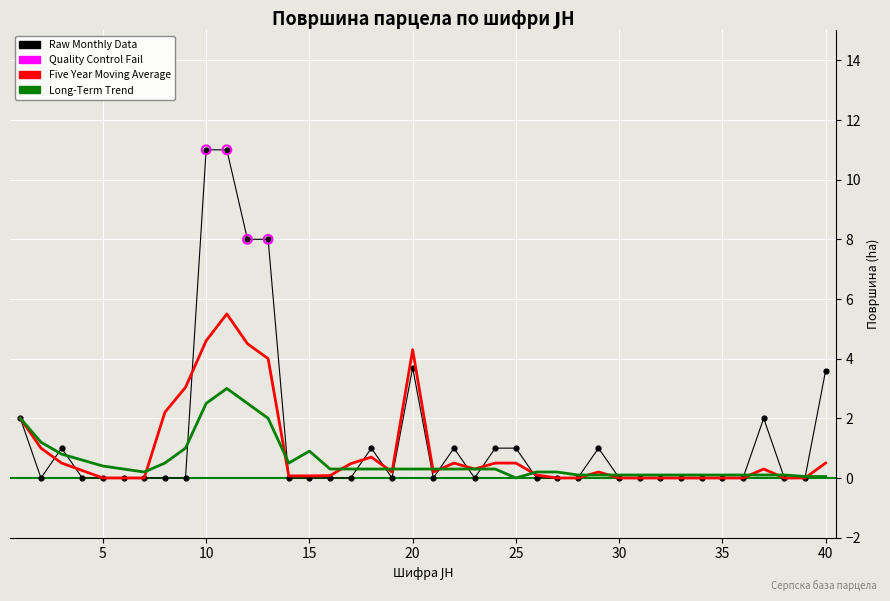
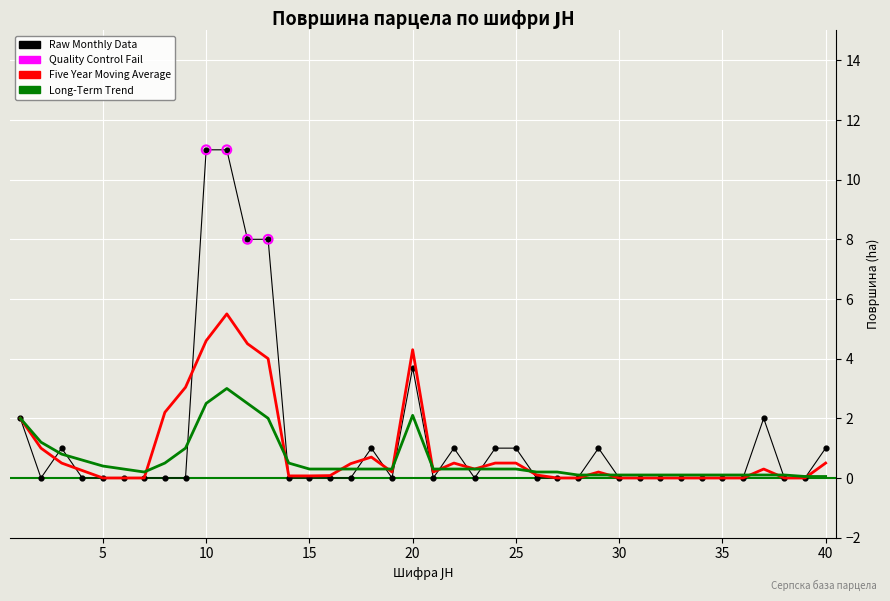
  {
    "Raw Monthly Data": {
      "20": 3.7,
      "25": 1.0,
-     "40": 3.6
+     "40": 1.0
    },
    "Five Year Moving Average": {
      "10": 4.6,
      "20": 4.3,
      "25": 0.5,
      "40": 0.5
    },
    "Long-Term Trend": {
      "5": 0.4,
      "10": 2.5,
-     "15": 0.9,
-     "20": 0.3,
-     "25": 0.0,
+     "15": 0.3,
+     "20": 2.1,
+     "25": 0.3,
      "30": 0.1,
      "35": 0.1,
      "40": 0.1
    }
  }
